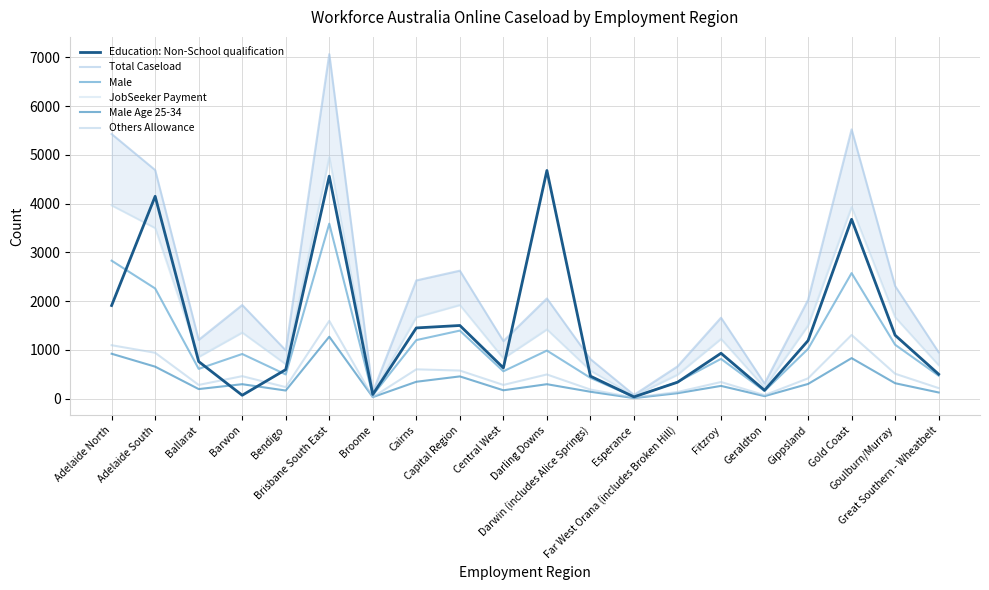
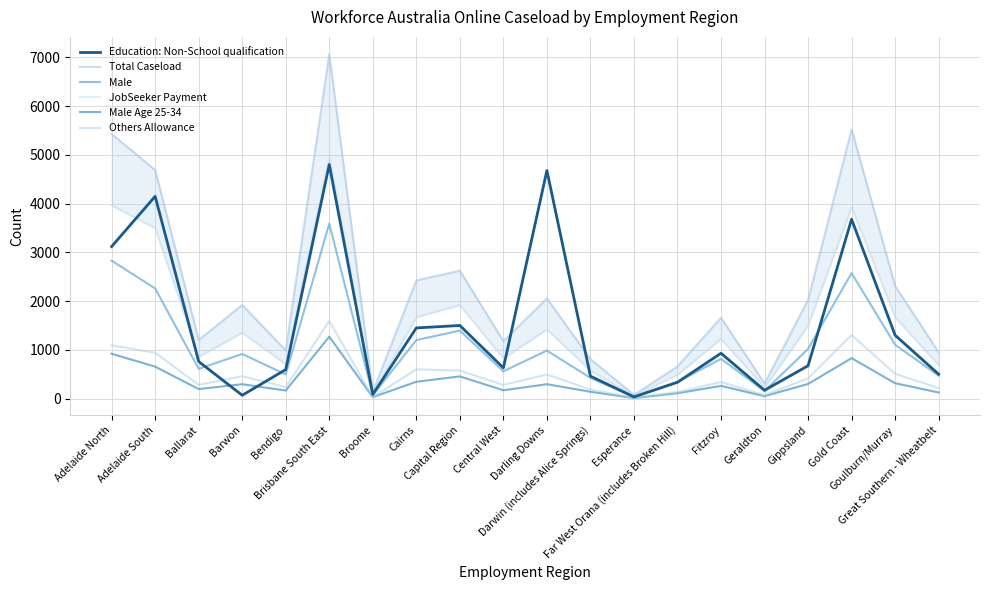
  {
    "Education: Non-School qualification": {
-     "Adelaide North": 1900,
+     "Adelaide North": 3100,
      "Adelaide South": 4200,
      "Ballarat": 800,
      "Barwon": 100,
      "Bendigo": 600,
-     "Brisbane South East": 4600,
+     "Brisbane South East": 4800,
      "Cairns": 1500,
      "Capital Region": 1500,
      "Central West": 600,
      "Darling Downs": 4700,
      "Fitzroy": 900,
-     "Gippsland": 1200,
+     "Gippsland": 700,
      "Gold Coast": 3700,
      "Goulburn/Murray": 1300
    }
  }
